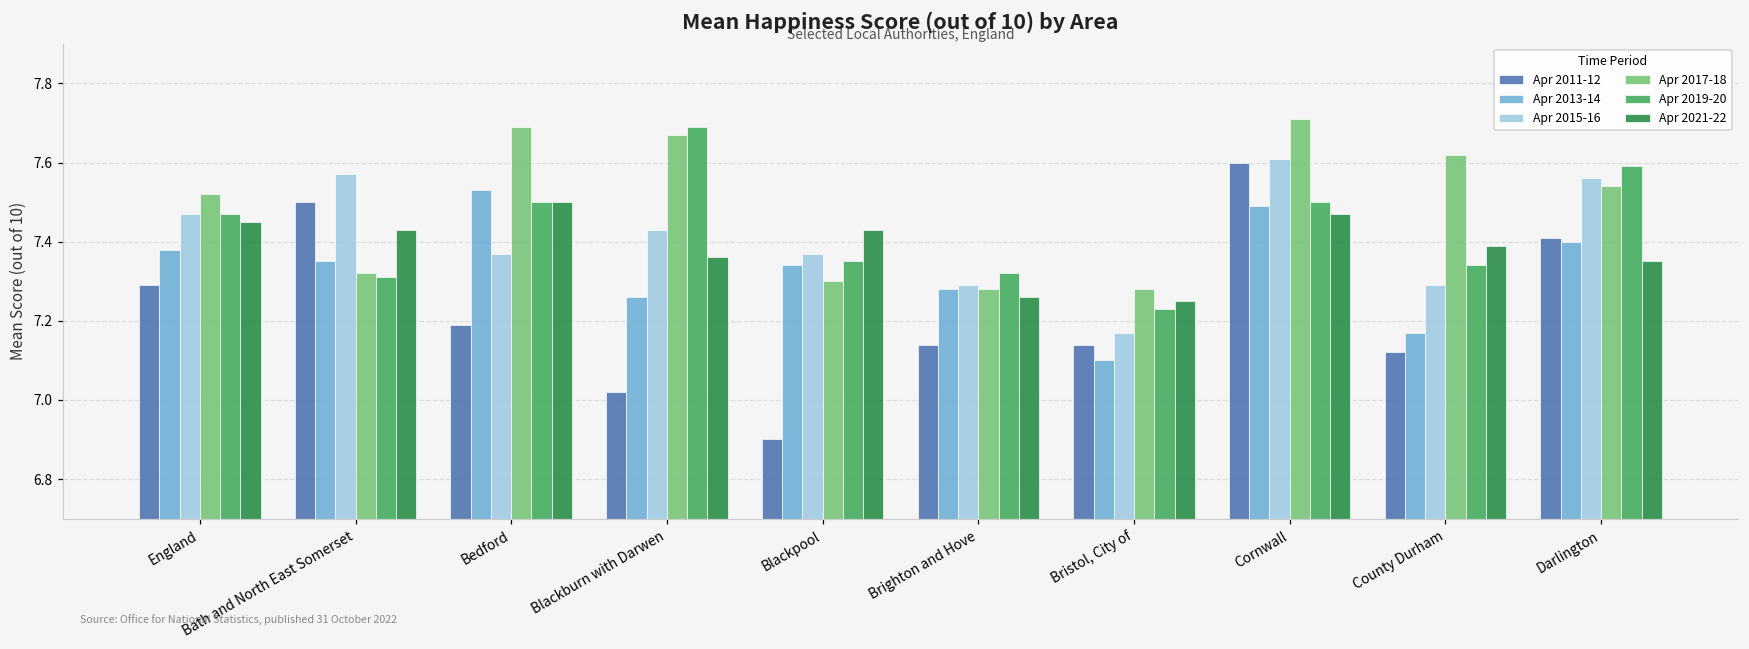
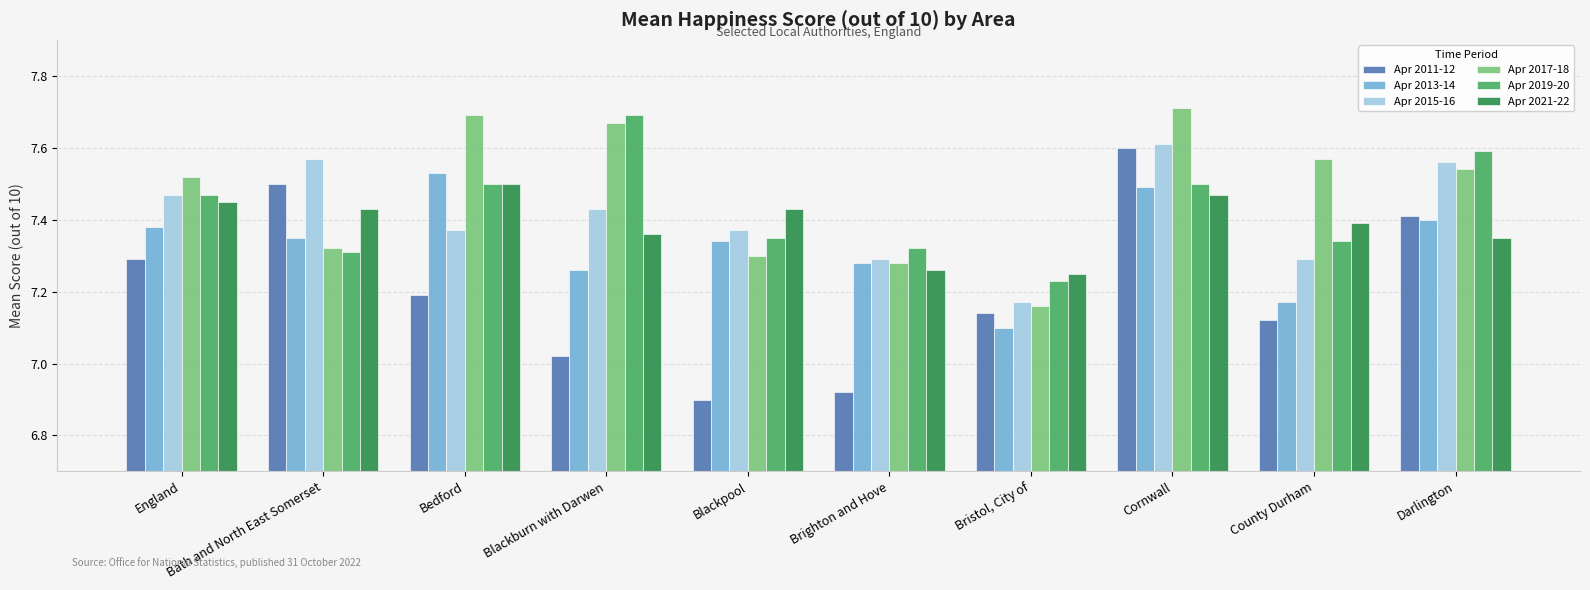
  {
    "Apr 2011-12": {
      "England": 7.29,
      "Bath and North East Somerset": 7.50,
      "Bedford": 7.19,
      "Blackburn with Darwen": 7.02,
      "Blackpool": 6.90,
-     "Brighton and Hove": 7.14,
+     "Brighton and Hove": 6.92,
      "Bristol, City of": 7.14,
      "Cornwall": 7.60,
      "County Durham": 7.12,
      "Darlington": 7.41
    },
    "Apr 2017-18": {
      "England": 7.52,
      "Bath and North East Somerset": 7.32,
      "Bedford": 7.69,
      "Blackburn with Darwen": 7.67,
      "Blackpool": 7.30,
      "Brighton and Hove": 7.28,
-     "Bristol, City of": 7.28,
+     "Bristol, City of": 7.16,
      "Cornwall": 7.71,
-     "County Durham": 7.62,
+     "County Durham": 7.57,
      "Darlington": 7.54
    }
  }
